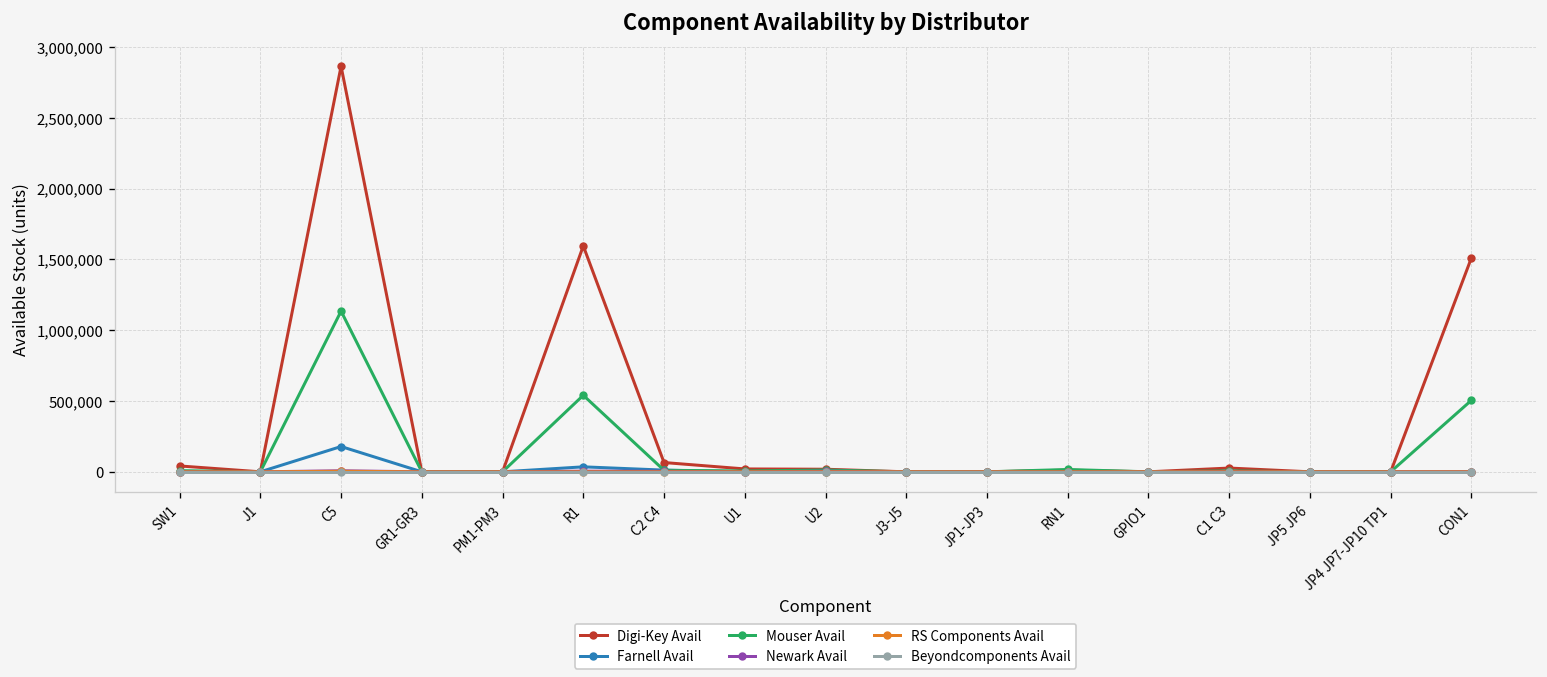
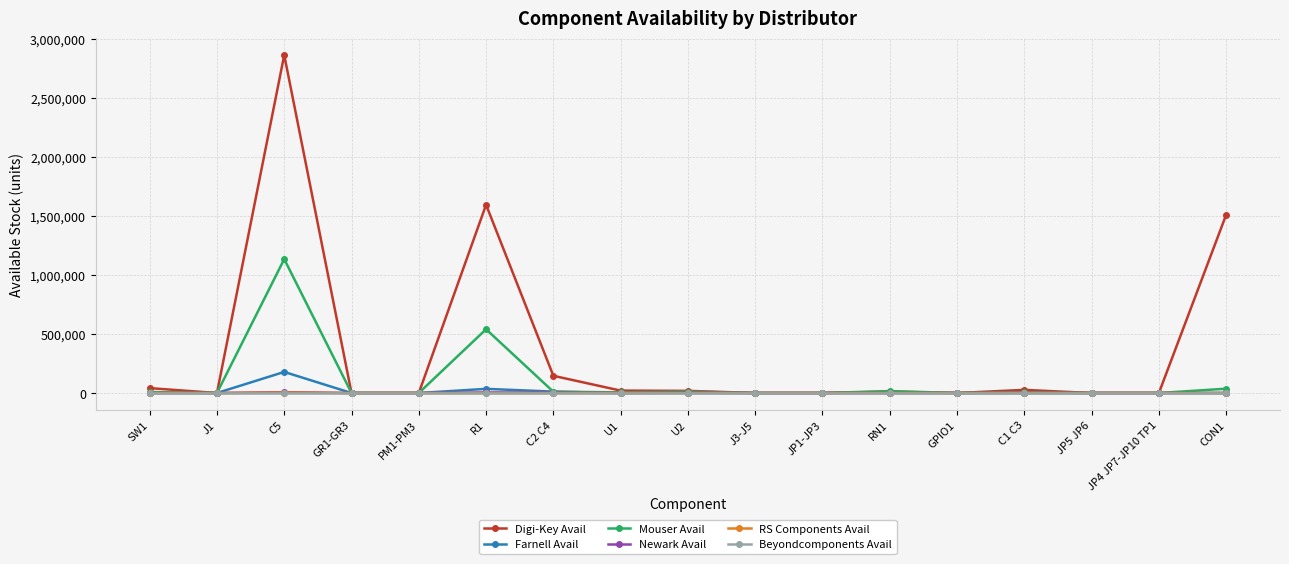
  {
    "Digi-Key Avail": {
      "SW1": "40,000",
      "C5": "2,860,000",
      "R1": "1,600,000",
-     "C2 C4": "70,000",
+     "C2 C4": "150,000",
      "CON1": "1,510,000"
    },
    "Farnell Avail": {
      "C5": "180,000",
      "R1": "40,000"
    },
    "Mouser Avail": {
      "C5": "1,130,000",
      "R1": "540,000",
-     "CON1": "510,000"
+     "CON1": "40,000"
    }
  }
